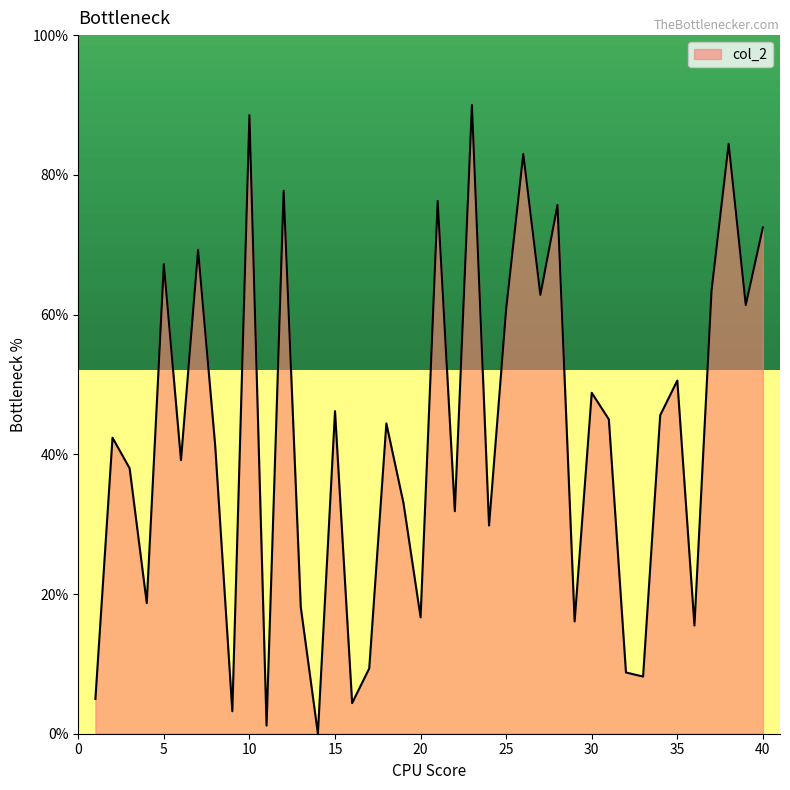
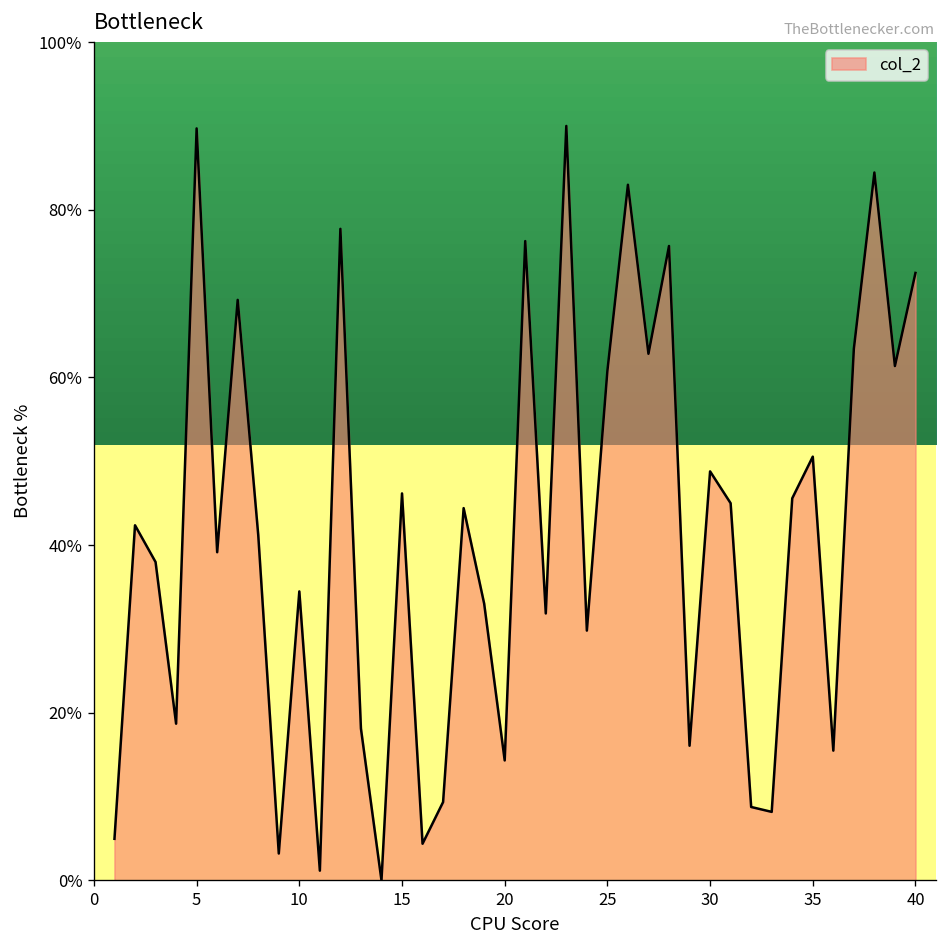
  {
-   "5": "67%",
-   "10": "89%",
+   "5": "90%",
+   "10": "34%",
    "15": "46%",
-   "20": "17%",
+   "20": "14%",
    "25": "61%",
    "30": "49%",
    "35": "51%",
    "40": "72%"
  }
